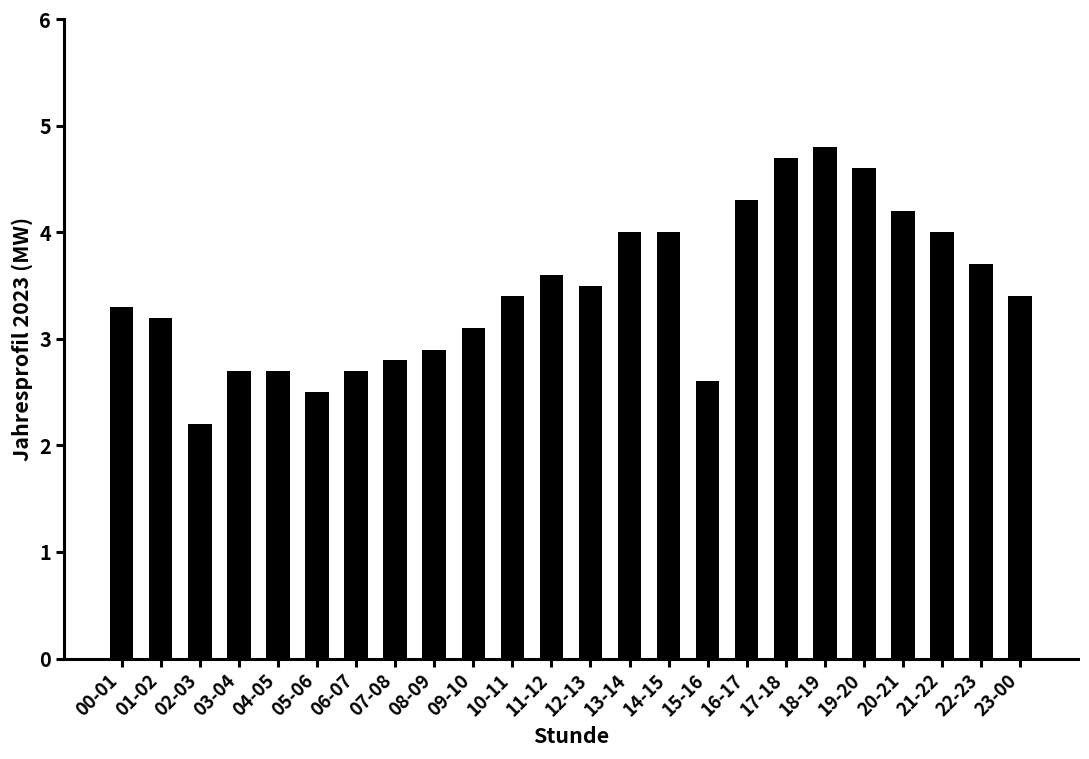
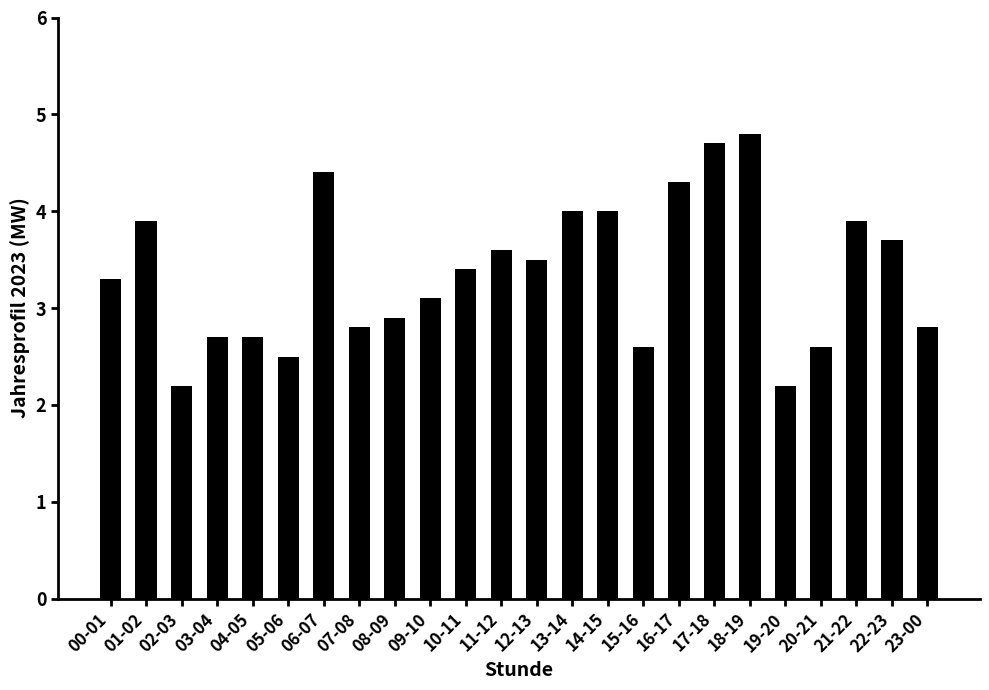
  {
    "00-01": 3.3,
-   "01-02": 3.2,
+   "01-02": 3.9,
    "02-03": 2.2,
    "03-04": 2.7,
    "04-05": 2.7,
    "05-06": 2.5,
-   "06-07": 2.7,
+   "06-07": 4.4,
    "07-08": 2.8,
    "08-09": 2.9,
    "09-10": 3.1,
    "10-11": 3.4,
    "11-12": 3.6,
    "12-13": 3.5,
    "13-14": 4.0,
    "14-15": 4.0,
    "15-16": 2.6,
    "16-17": 4.3,
    "17-18": 4.7,
    "18-19": 4.8,
-   "19-20": 4.6,
-   "20-21": 4.2,
-   "21-22": 4.0,
+   "19-20": 2.2,
+   "20-21": 2.6,
+   "21-22": 3.9,
    "22-23": 3.7,
-   "23-00": 3.4
+   "23-00": 2.8
  }
